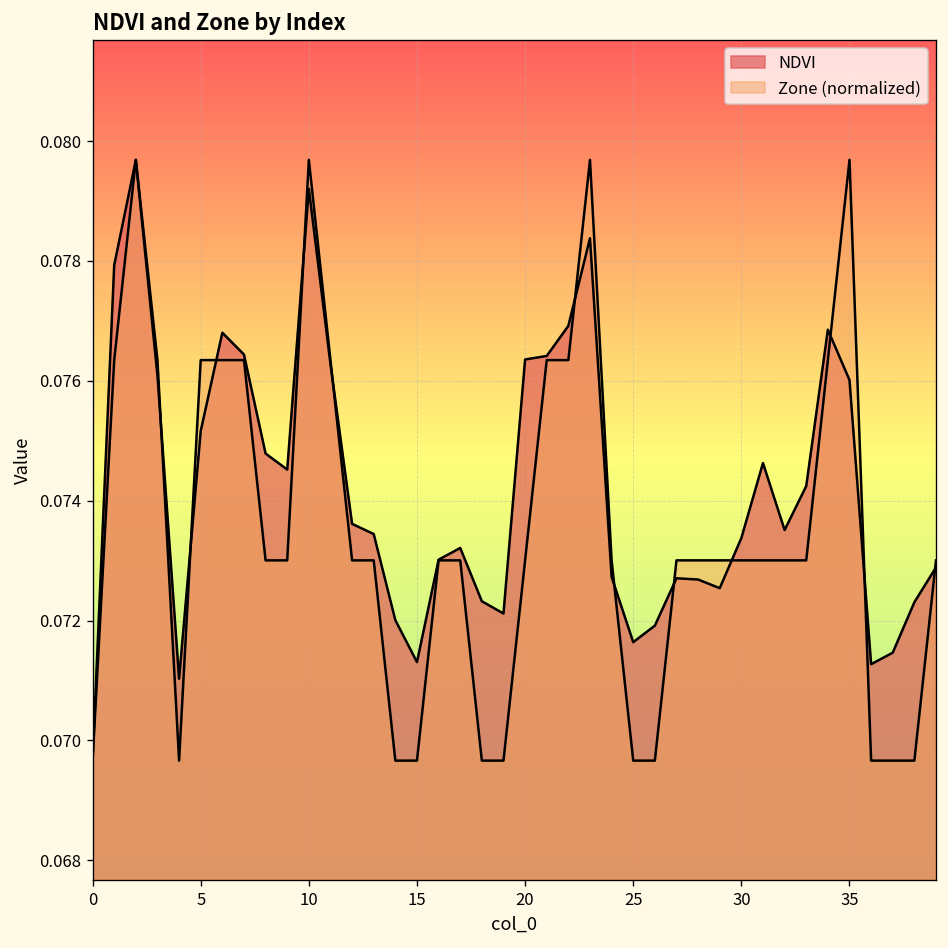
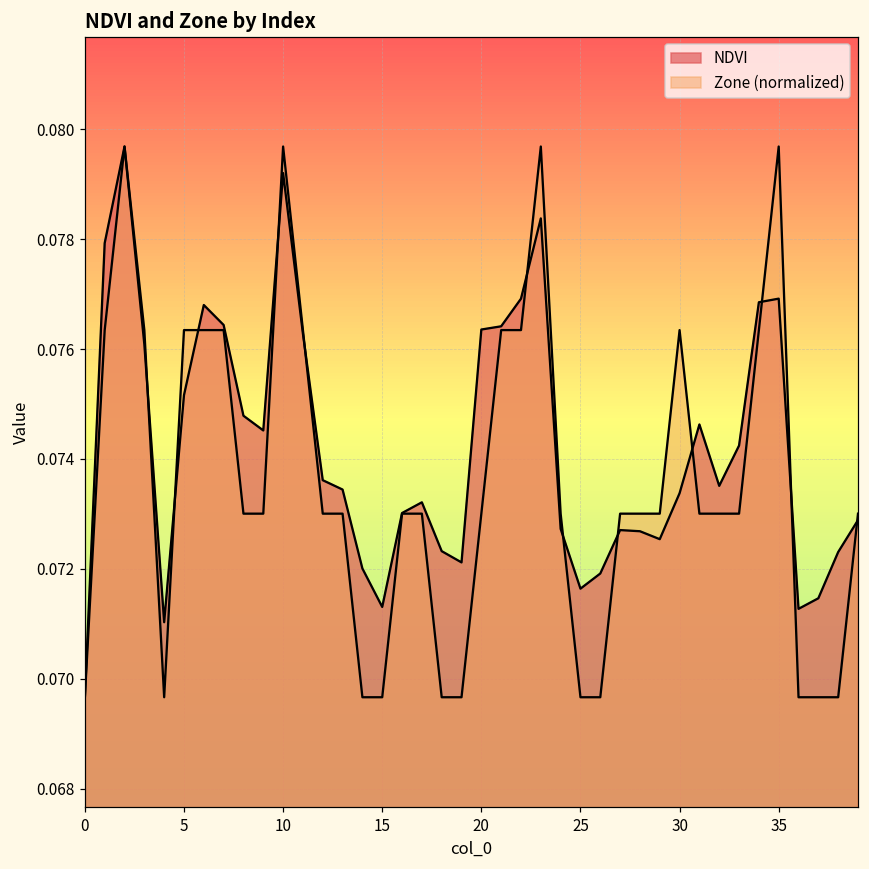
  {
    "NDVI": {
      "5": 0.0752,
      "10": 0.0792,
      "15": 0.0713,
      "20": 0.0764,
      "25": 0.0716,
      "30": 0.0734,
-     "35": 0.0760
+     "35": 0.0769
    },
    "Zone (normalized)": {
      "5": 0.0763,
      "10": 0.0797,
      "15": 0.0697,
      "20": 0.0730,
      "25": 0.0697,
-     "30": 0.0730,
+     "30": 0.0763,
      "35": 0.0797
    }
  }
